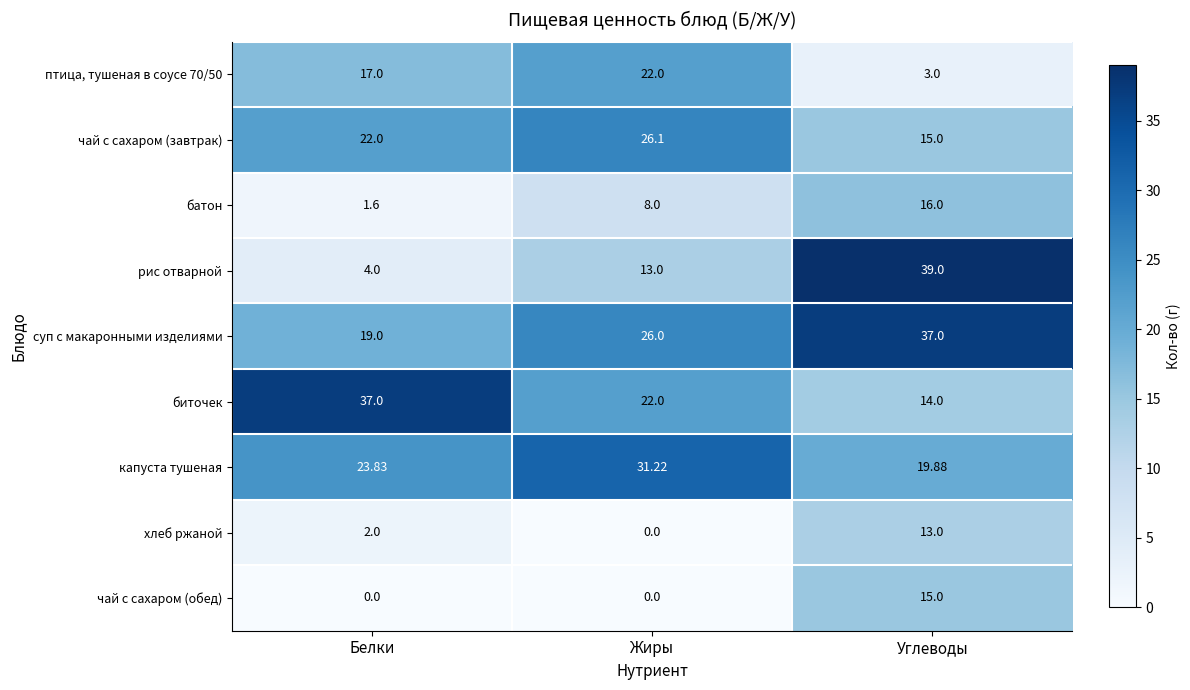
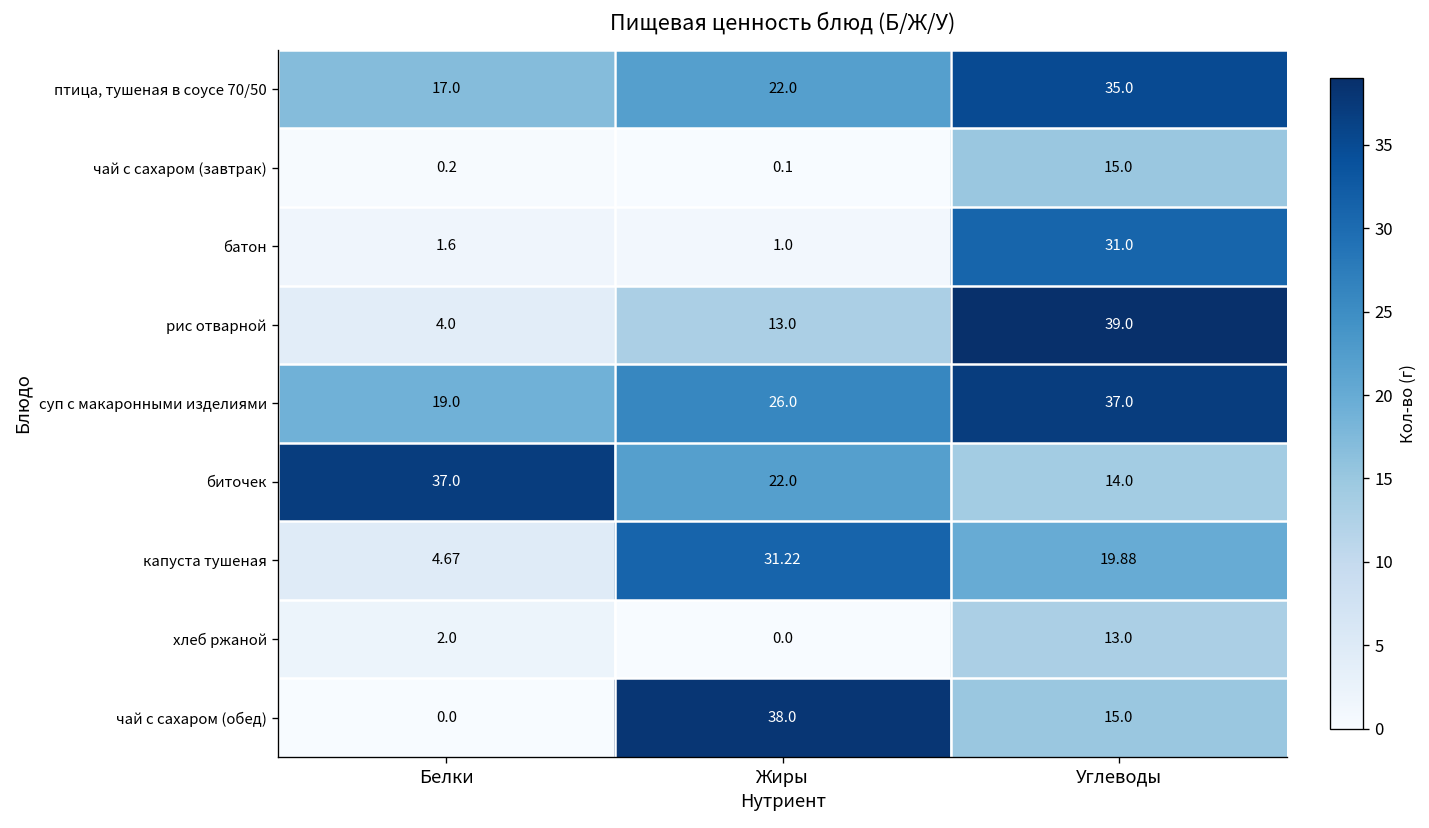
  {
    "птица, тушеная в соусе 70/50": {
      "Белки": 17.0,
      "Жиры": 22.0,
-     "Углеводы": 3.0
+     "Углеводы": 35.0
    },
    "чай с сахаром (завтрак)": {
-     "Белки": 22.0,
-     "Жиры": 26.1,
+     "Белки": 0.2,
+     "Жиры": 0.1,
      "Углеводы": 15.0
    },
    "батон": {
      "Белки": 1.6,
-     "Жиры": 8.0,
-     "Углеводы": 16.0
+     "Жиры": 1.0,
+     "Углеводы": 31.0
    },
    "рис отварной": {
      "Белки": 4.0,
      "Жиры": 13.0,
      "Углеводы": 39.0
    },
    "суп с макаронными изделиями": {
      "Белки": 19.0,
      "Жиры": 26.0,
      "Углеводы": 37.0
    },
    "биточек": {
      "Белки": 37.0,
      "Жиры": 22.0,
      "Углеводы": 14.0
    },
    "капуста тушеная": {
-     "Белки": 23.83,
+     "Белки": 4.67,
      "Жиры": 31.22,
      "Углеводы": 19.88
    },
    "хлеб ржаной": {
      "Белки": 2.0,
      "Жиры": 0.0,
      "Углеводы": 13.0
    },
    "чай с сахаром (обед)": {
      "Белки": 0.0,
-     "Жиры": 0.0,
+     "Жиры": 38.0,
      "Углеводы": 15.0
    }
  }
